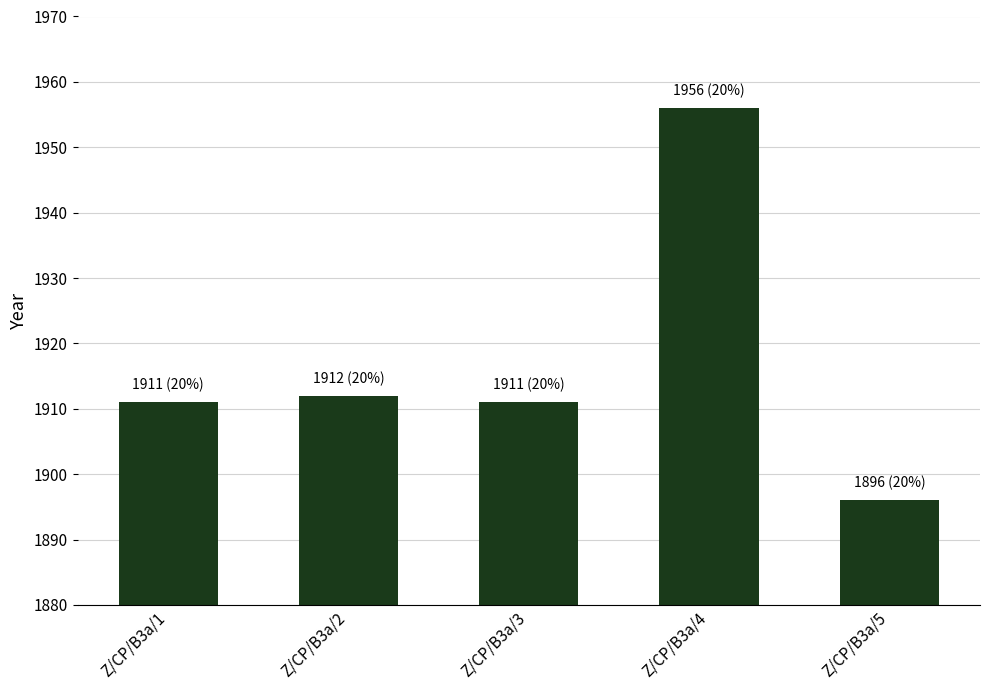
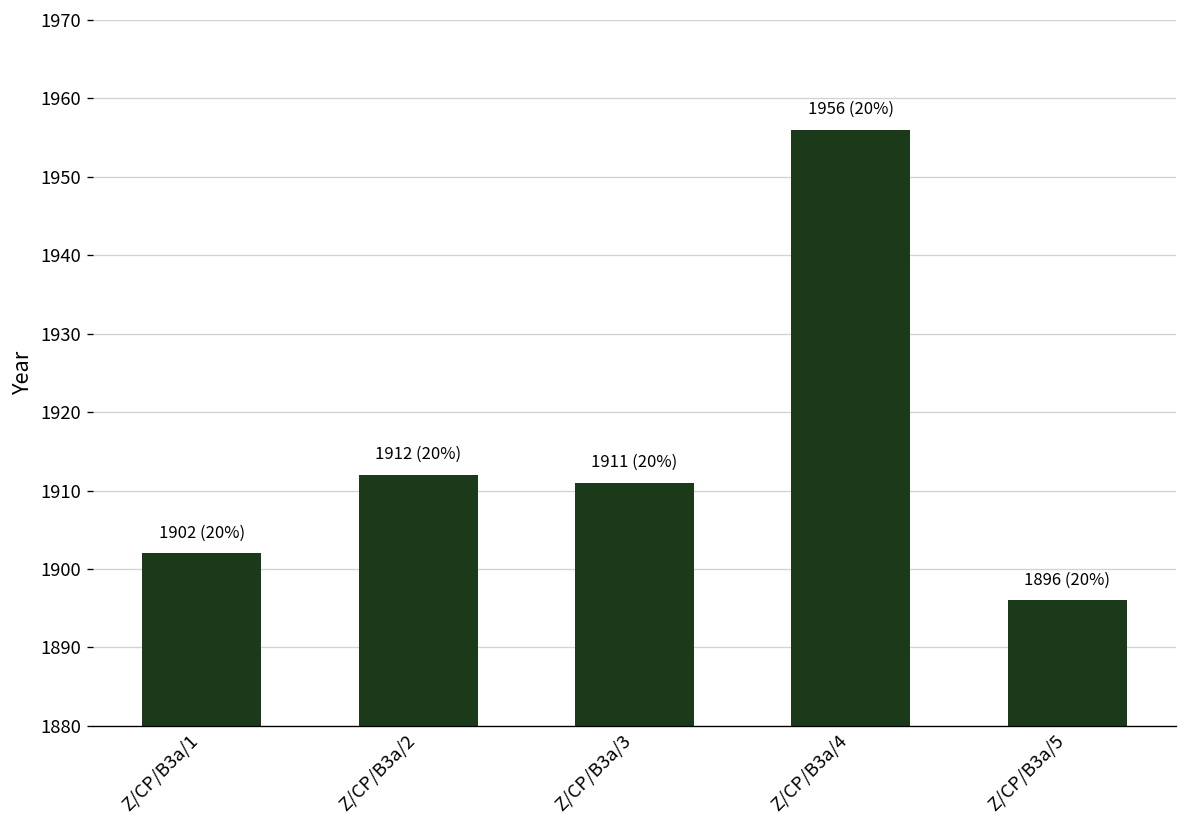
  {
-   "Z/CP/B3a/1": 1911,
+   "Z/CP/B3a/1": 1902,
    "Z/CP/B3a/2": 1912,
    "Z/CP/B3a/3": 1911,
    "Z/CP/B3a/4": 1956,
    "Z/CP/B3a/5": 1896
  }
